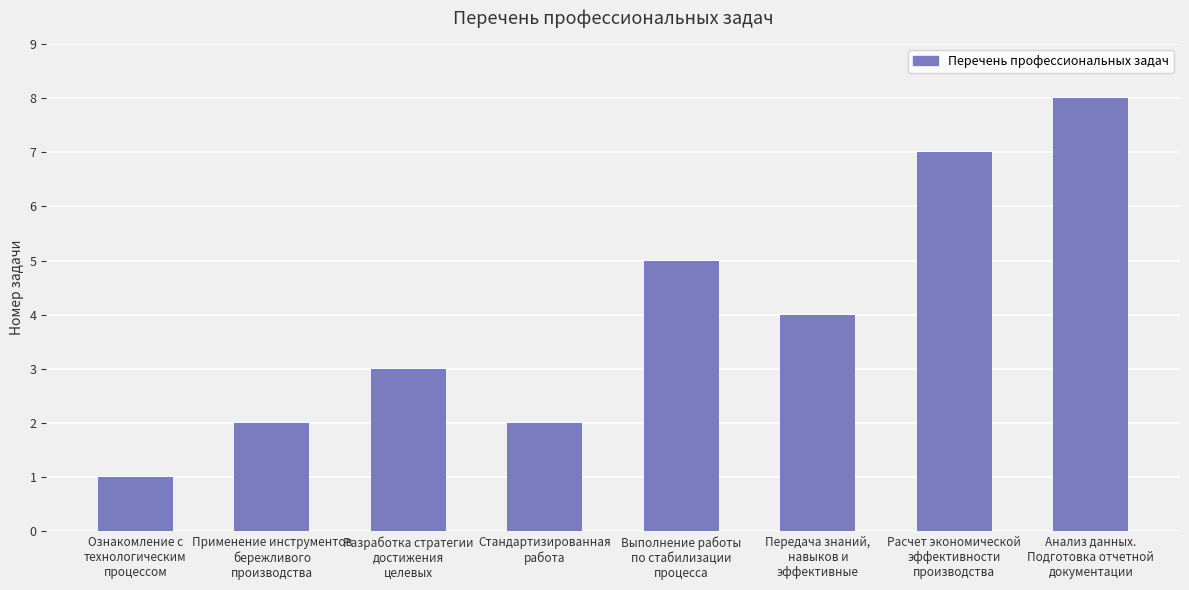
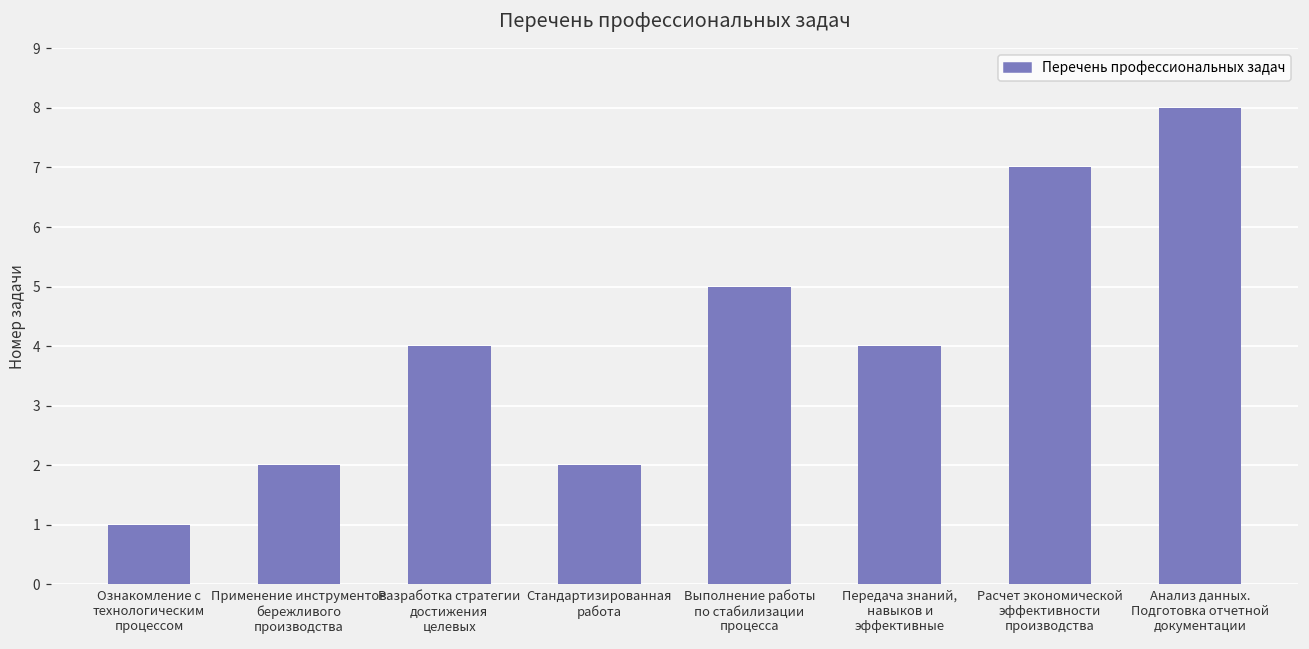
  {
    "Ознакомление с технологическим процессом": 1,
    "Применение инструментов бережливого производства": 2,
-   "Разработка стратегии достижения целевых": 3,
+   "Разработка стратегии достижения целевых": 4,
    "Стандартизированная работа": 2,
    "Выполнение работы по стабилизации процесса": 5,
    "Передача знаний, навыков и эффективные": 4,
    "Расчет экономической эффективности производства": 7,
    "Анализ данных. Подготовка отчетной документации": 8
  }
